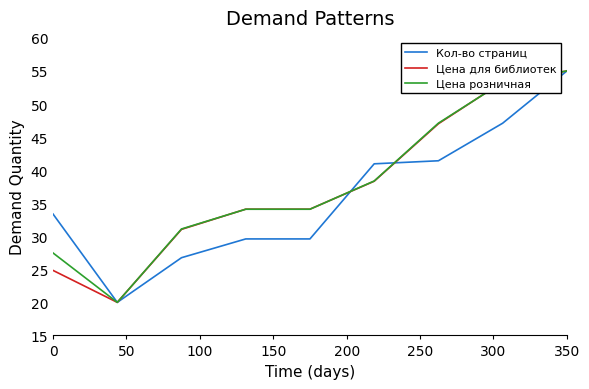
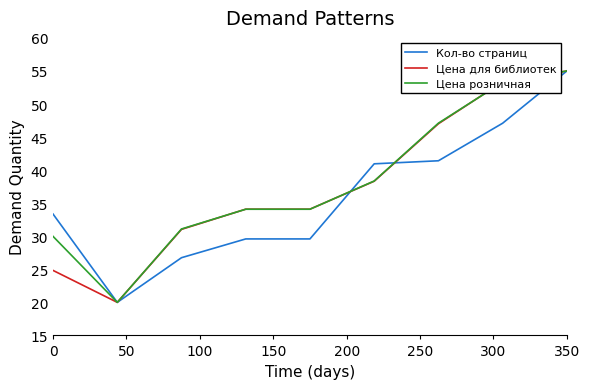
  {
    "Кол-во страниц": {
      "0": 33
    },
    "Цена для библиотек": {
      "0": 25
    },
    "Цена розничная": {
-     "0": 27
+     "0": 30
    }
  }
